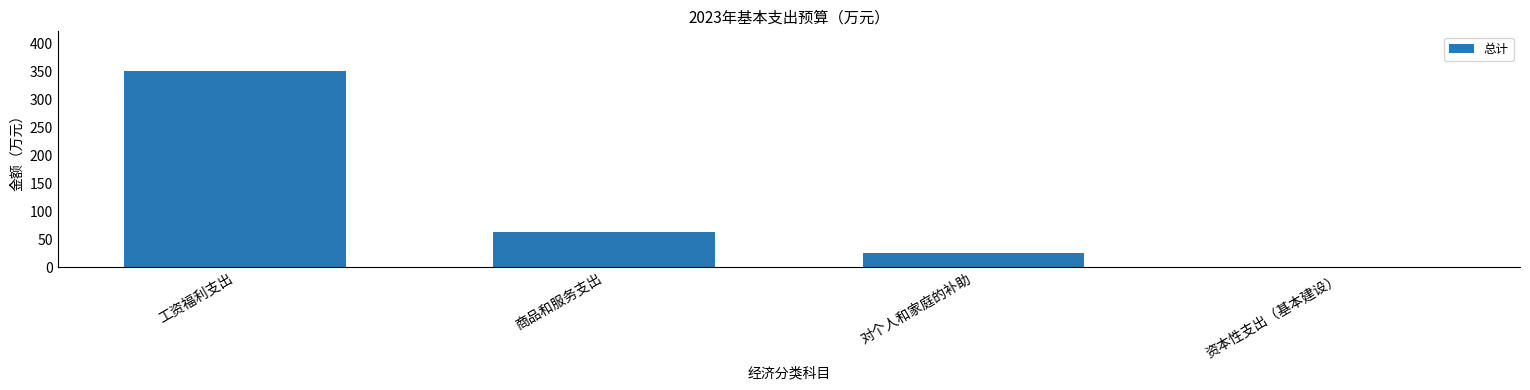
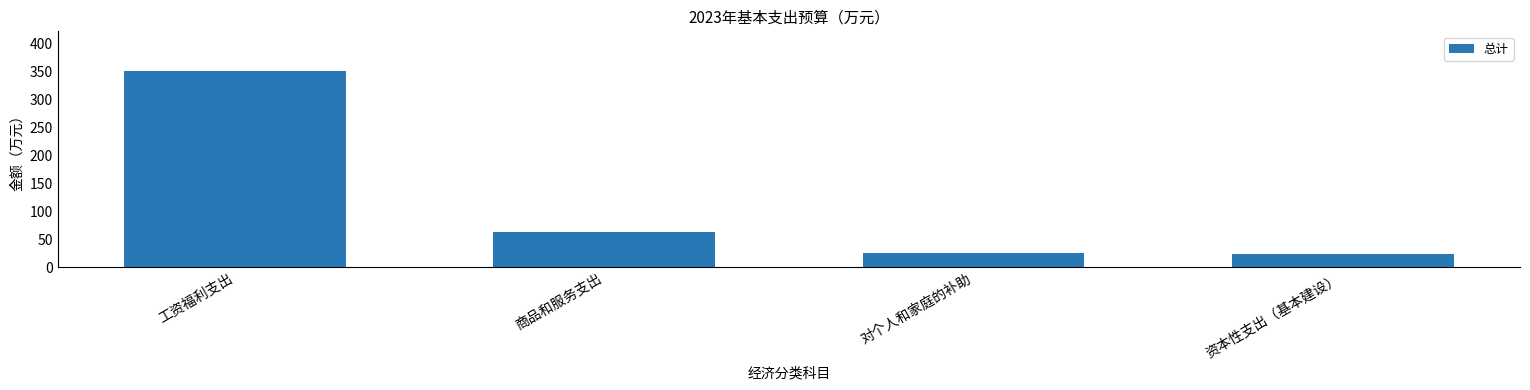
  {
    "工资福利支出": 350,
    "商品和服务支出": 60,
    "对个人和家庭的补助": 30,
-   "资本性支出（基本建设）": 0
+   "资本性支出（基本建设）": 20
  }
